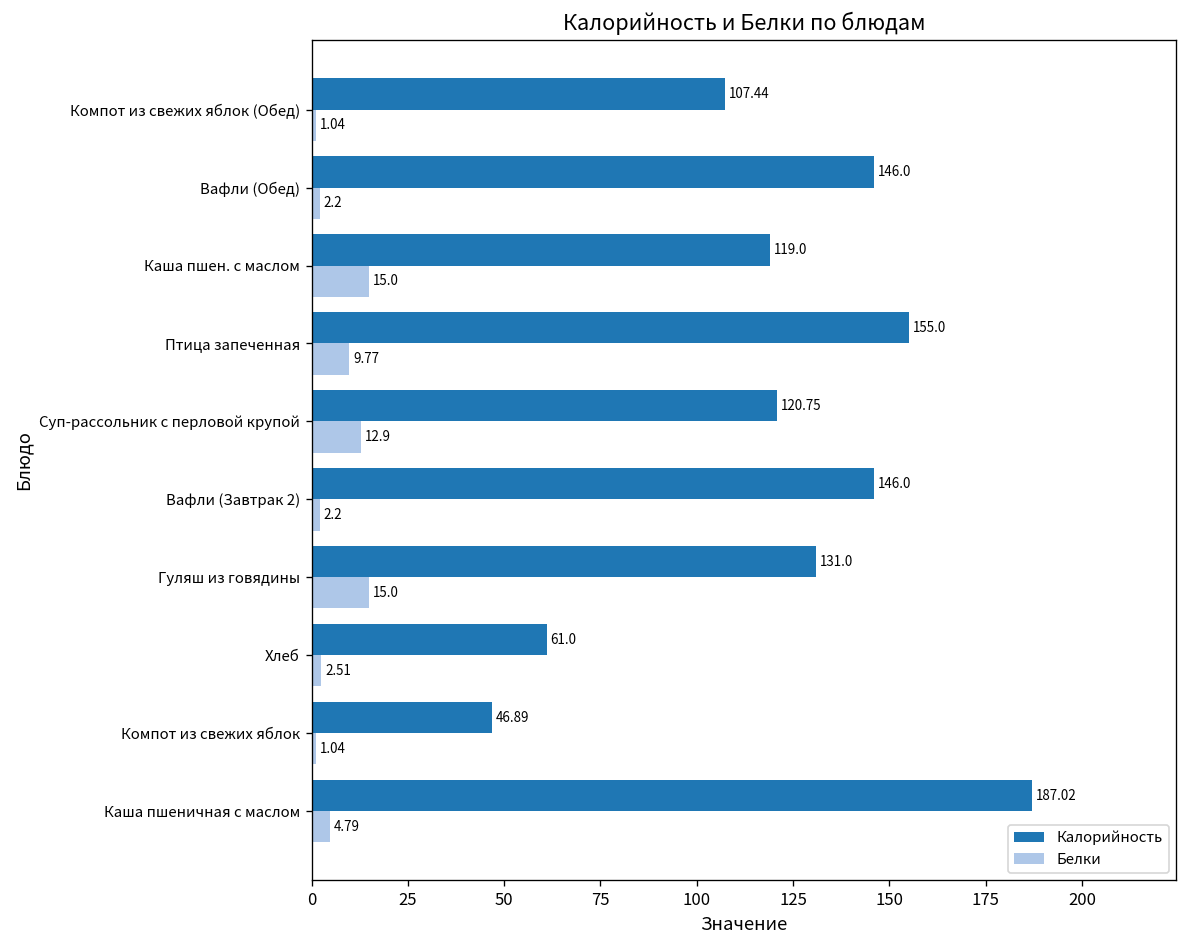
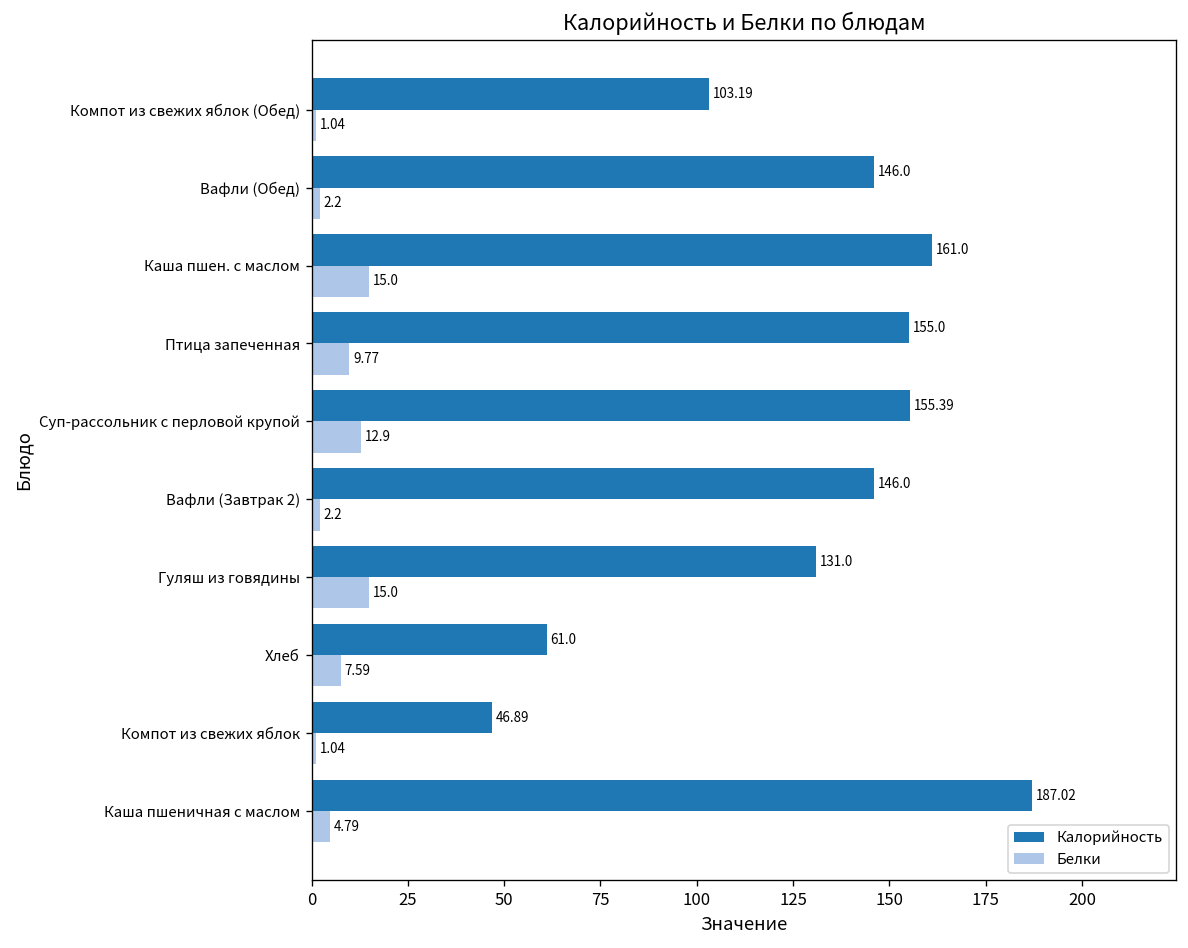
  {
    "Калорийность": {
-     "Компот из свежих яблок (Обед)": 107.44,
+     "Компот из свежих яблок (Обед)": 103.19,
      "Вафли (Обед)": 146.0,
-     "Каша пшен. с маслом": 119.0,
+     "Каша пшен. с маслом": 161.0,
      "Птица запеченная": 155.0,
-     "Суп-рассольник с перловой крупой": 120.75,
+     "Суп-рассольник с перловой крупой": 155.39,
      "Вафли (Завтрак 2)": 146.0,
      "Гуляш из говядины": 131.0,
      "Хлеб": 61.0,
      "Компот из свежих яблок": 46.89,
      "Каша пшеничная с маслом": 187.02
    },
    "Белки": {
      "Компот из свежих яблок (Обед)": 1.04,
      "Вафли (Обед)": 2.2,
      "Каша пшен. с маслом": 15.0,
      "Птица запеченная": 9.77,
      "Суп-рассольник с перловой крупой": 12.9,
      "Вафли (Завтрак 2)": 2.2,
      "Гуляш из говядины": 15.0,
-     "Хлеб": 2.51,
+     "Хлеб": 7.59,
      "Компот из свежих яблок": 1.04,
      "Каша пшеничная с маслом": 4.79
    }
  }
